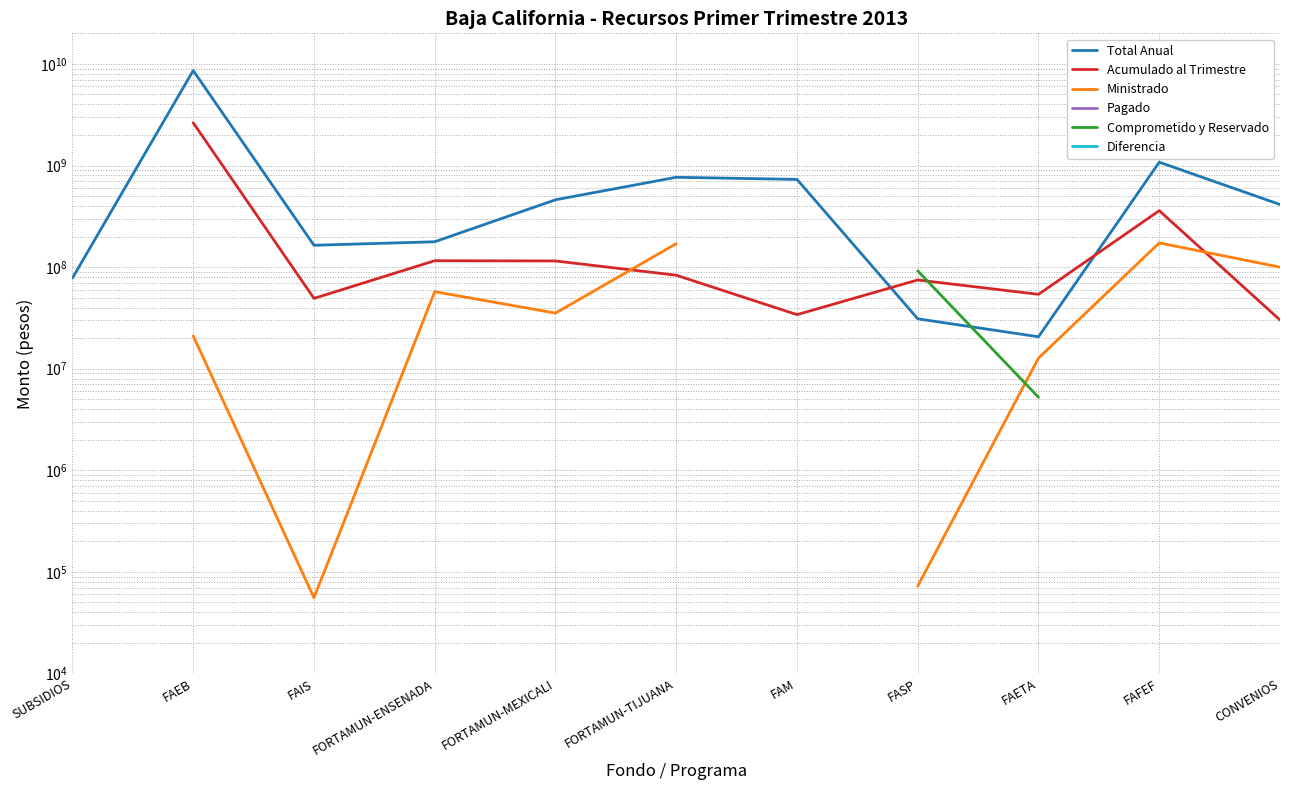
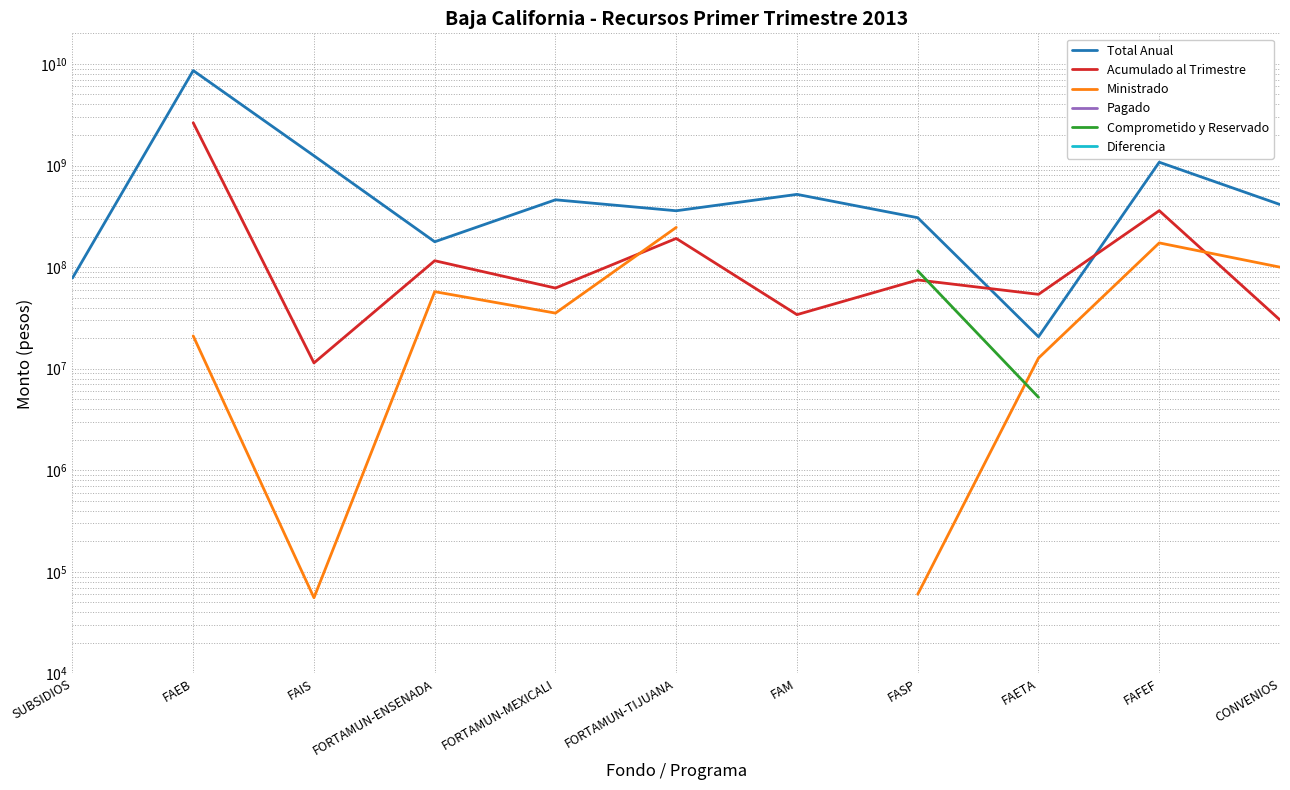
  {
    "Total Anual": {
      "SUBSIDIOS": 80000000,
      "FAEB": 9000000000,
-     "FAIS": 160000000,
+     "FAIS": 1200000000,
      "FORTAMUN-ENSENADA": 180000000,
      "FORTAMUN-MEXICALI": 500000000,
-     "FORTAMUN-TIJUANA": 800000000,
-     "FAM": 700000000,
-     "FASP": 31000000,
+     "FORTAMUN-TIJUANA": 360000000,
+     "FAM": 500000000,
+     "FASP": 310000000,
      "FAETA": 21000000,
      "FAFEF": 1100000000,
      "CONVENIOS": 410000000
    },
    "Acumulado al Trimestre": {
      "FAEB": 2600000000,
-     "FAIS": 50000000,
+     "FAIS": 11000000,
      "FORTAMUN-ENSENADA": 120000000,
-     "FORTAMUN-MEXICALI": 110000000,
-     "FORTAMUN-TIJUANA": 80000000,
+     "FORTAMUN-MEXICALI": 60000000,
+     "FORTAMUN-TIJUANA": 190000000,
      "FASP": 70000000,
      "FAETA": 50000000,
      "FAFEF": 360000000,
      "CONVENIOS": 30000000
    },
    "Ministrado": {
      "FAEB": 21000000,
      "FAIS": 60000,
      "FORTAMUN-ENSENADA": 60000000,
      "FORTAMUN-MEXICALI": 35000000,
-     "FORTAMUN-TIJUANA": 170000000,
-     "FASP": 70000,
+     "FORTAMUN-TIJUANA": 250000000,
+     "FASP": 60000,
      "FAETA": 13000000,
      "FAFEF": 170000000,
      "CONVENIOS": 100000000
    },
    "Pagado": {
      "FAIS": 31000000,
      "FAFEF": 190000000
    },
    "Comprometido y Reservado": {
      "FAIS": 18000000,
      "FORTAMUN-TIJUANA": 21000000,
      "FASP": 90000000,
      "FAETA": 5000000
    }
  }
